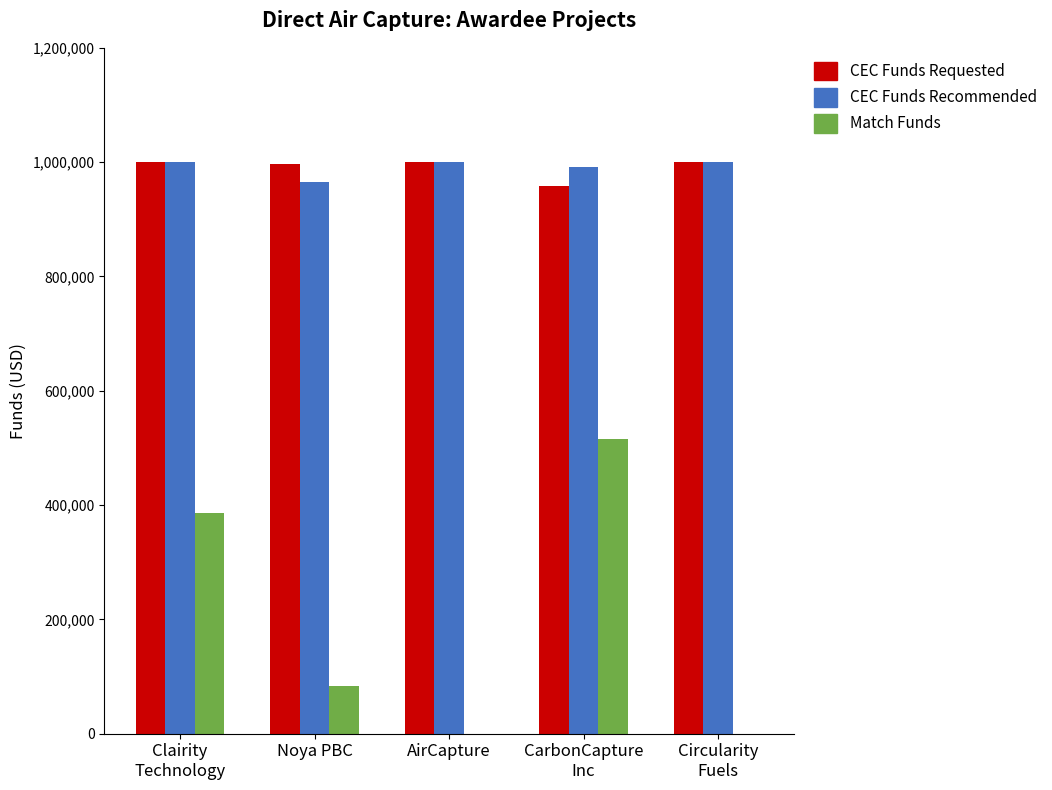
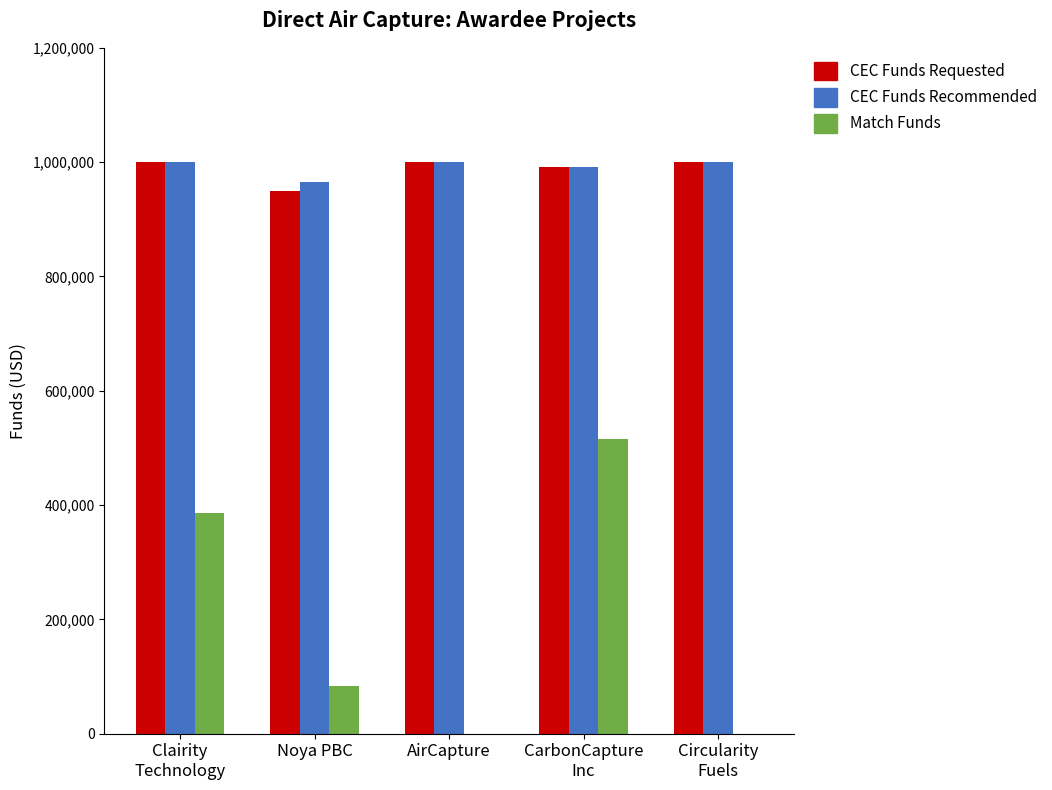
  {
    "CEC Funds Requested": {
      "Clairity Technology": "1,000,000",
-     "Noya PBC": "1,000,000",
+     "Noya PBC": "950,000",
      "AirCapture": "1,000,000",
-     "CarbonCapture Inc": "960,000",
+     "CarbonCapture Inc": "990,000",
      "Circularity Fuels": "1,000,000"
    },
    "CEC Funds Recommended": {
      "Clairity Technology": "1,000,000",
      "Noya PBC": "970,000",
      "AirCapture": "1,000,000",
      "CarbonCapture Inc": "990,000",
      "Circularity Fuels": "1,000,000"
    },
    "Match Funds": {
      "Clairity Technology": "390,000",
      "Noya PBC": "80,000",
      "AirCapture": "0",
      "CarbonCapture Inc": "510,000",
      "Circularity Fuels": "0"
    }
  }
